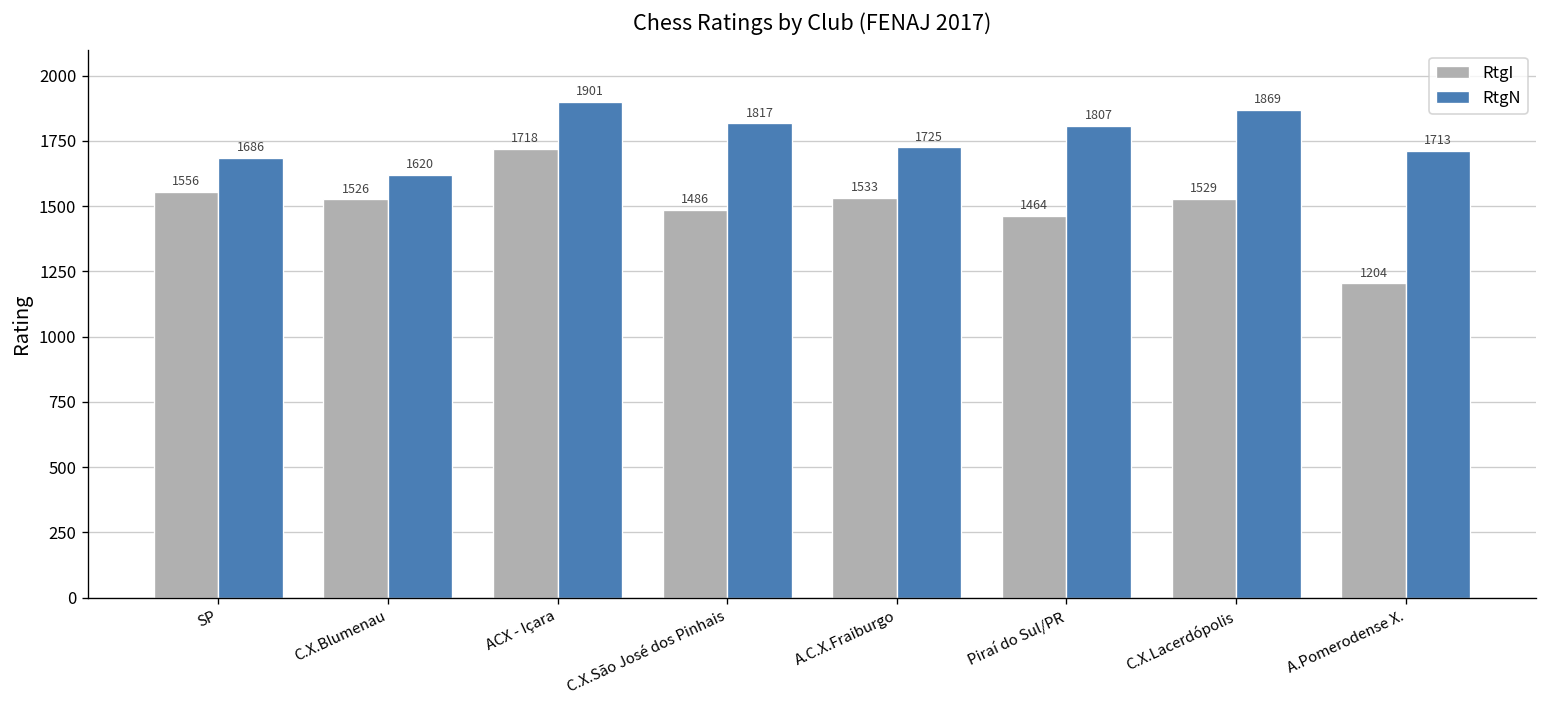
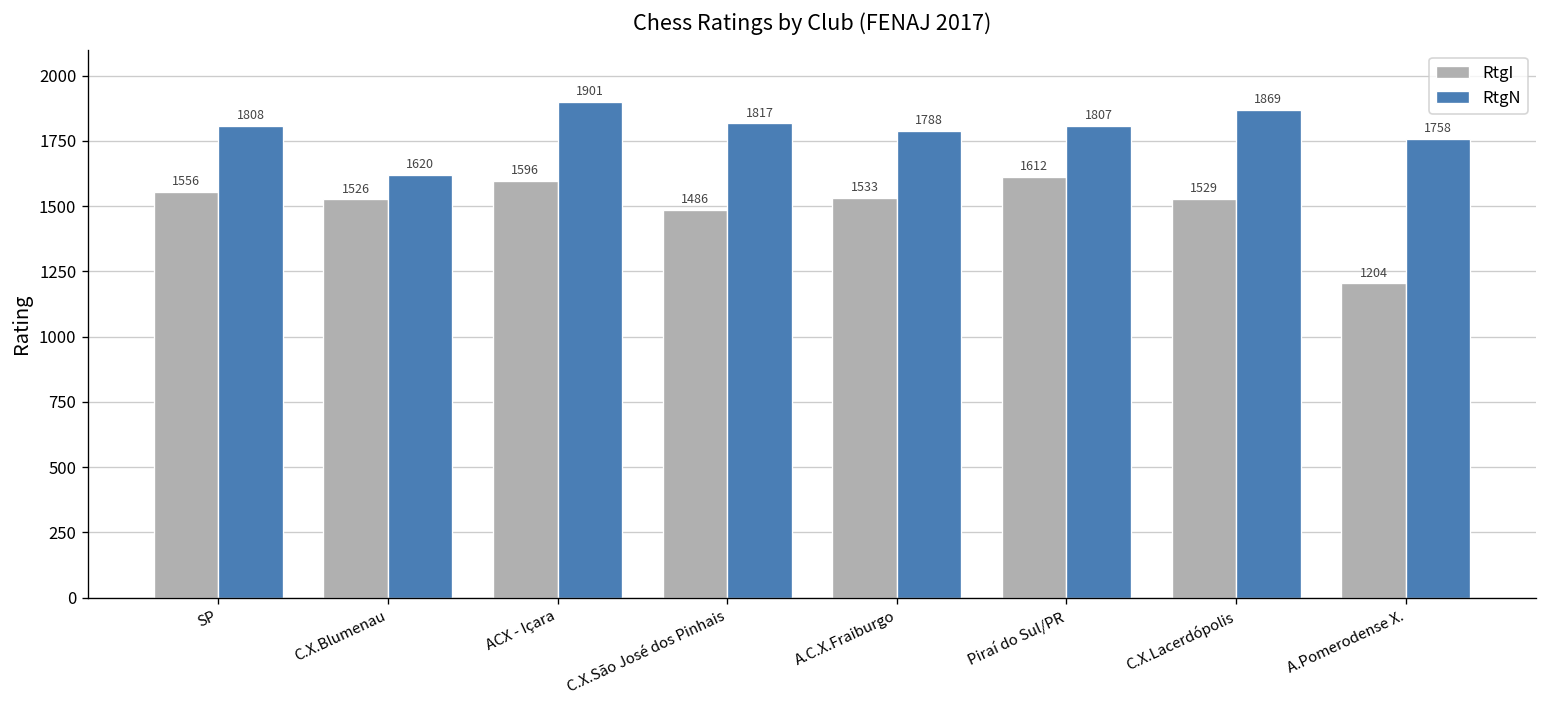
  {
    "RtgI": {
      "SP": 1556,
      "C.X.Blumenau": 1526,
-     "ACX - Içara": 1718,
+     "ACX - Içara": 1596,
      "C.X.São José dos Pinhais": 1486,
      "A.C.X.Fraiburgo": 1533,
-     "Piraí do Sul/PR": 1464,
+     "Piraí do Sul/PR": 1612,
      "C.X.Lacerdópolis": 1529,
      "A.Pomerodense X.": 1204
    },
    "RtgN": {
-     "SP": 1686,
+     "SP": 1808,
      "C.X.Blumenau": 1620,
      "ACX - Içara": 1901,
      "C.X.São José dos Pinhais": 1817,
-     "A.C.X.Fraiburgo": 1725,
+     "A.C.X.Fraiburgo": 1788,
      "Piraí do Sul/PR": 1807,
      "C.X.Lacerdópolis": 1869,
-     "A.Pomerodense X.": 1713
+     "A.Pomerodense X.": 1758
    }
  }
